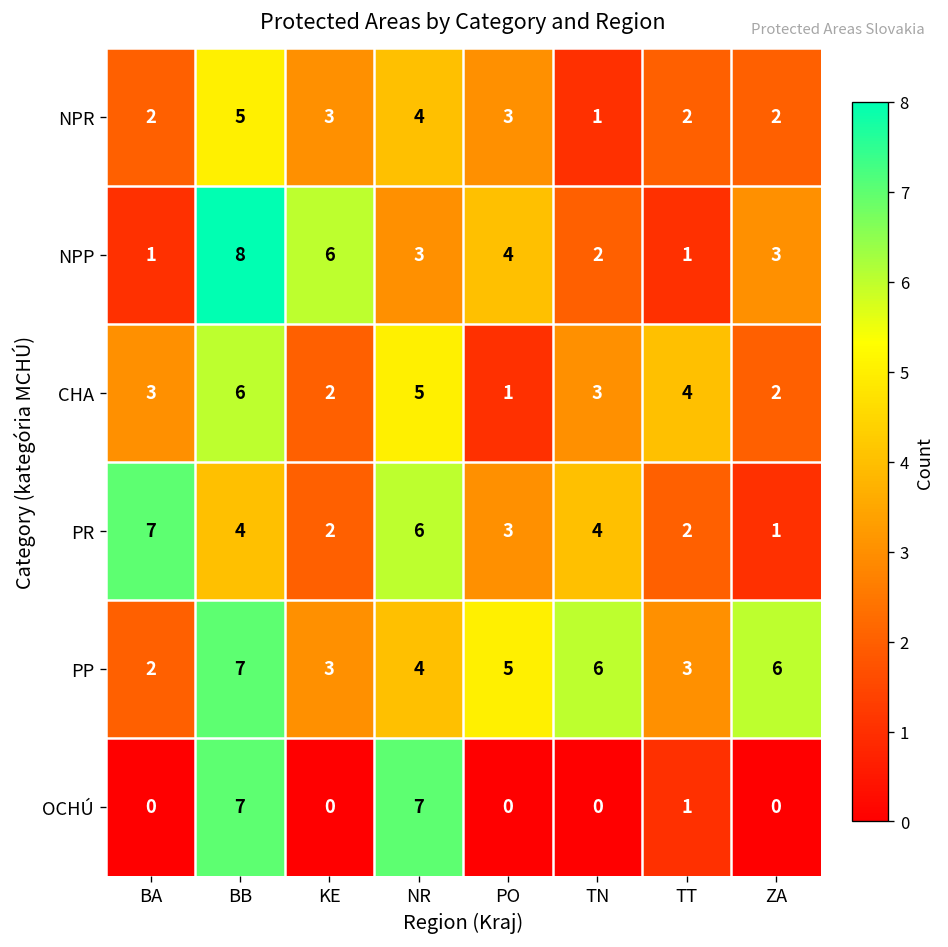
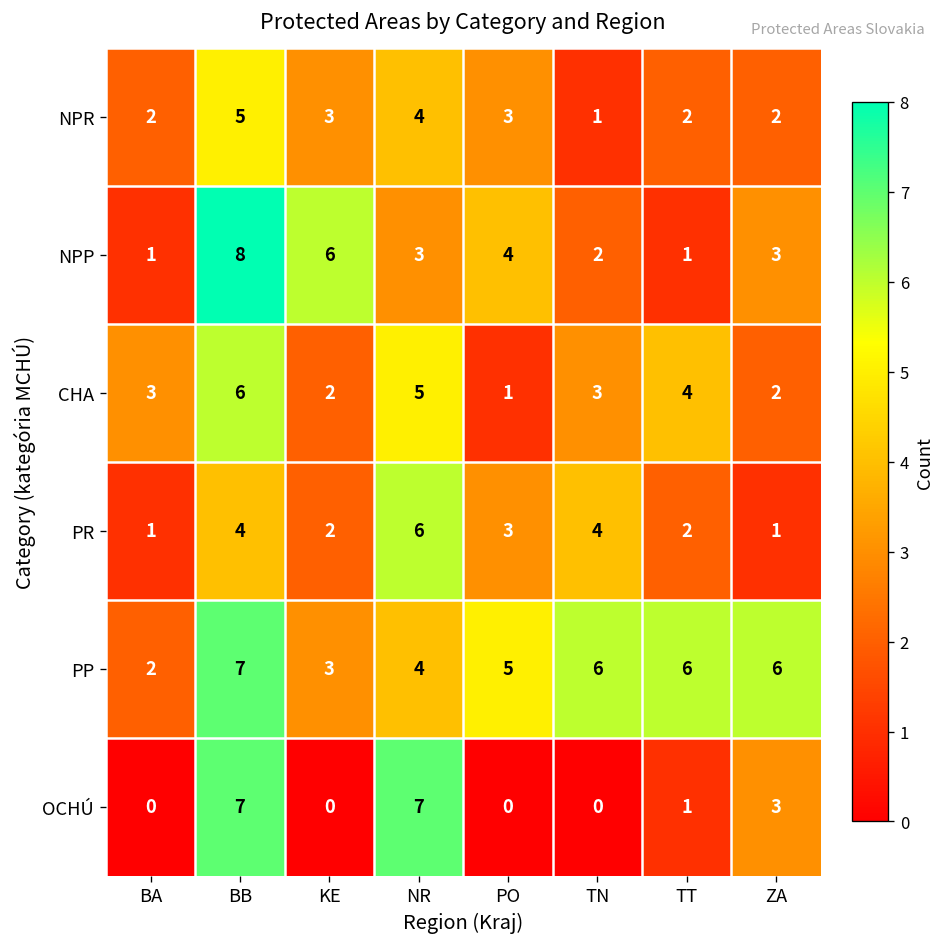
  {
    "NPR": {
      "BA": 2,
      "BB": 5,
      "KE": 3,
      "NR": 4,
      "PO": 3,
      "TN": 1,
      "TT": 2,
      "ZA": 2
    },
    "NPP": {
      "BA": 1,
      "BB": 8,
      "KE": 6,
      "NR": 3,
      "PO": 4,
      "TN": 2,
      "TT": 1,
      "ZA": 3
    },
    "CHA": {
      "BA": 3,
      "BB": 6,
      "KE": 2,
      "NR": 5,
      "PO": 1,
      "TN": 3,
      "TT": 4,
      "ZA": 2
    },
    "PR": {
-     "BA": 7,
+     "BA": 1,
      "BB": 4,
      "KE": 2,
      "NR": 6,
      "PO": 3,
      "TN": 4,
      "TT": 2,
      "ZA": 1
    },
    "PP": {
      "BA": 2,
      "BB": 7,
      "KE": 3,
      "NR": 4,
      "PO": 5,
      "TN": 6,
-     "TT": 3,
+     "TT": 6,
      "ZA": 6
    },
    "OCHÚ": {
      "BA": 0,
      "BB": 7,
      "KE": 0,
      "NR": 7,
      "PO": 0,
      "TN": 0,
      "TT": 1,
-     "ZA": 0
+     "ZA": 3
    }
  }
